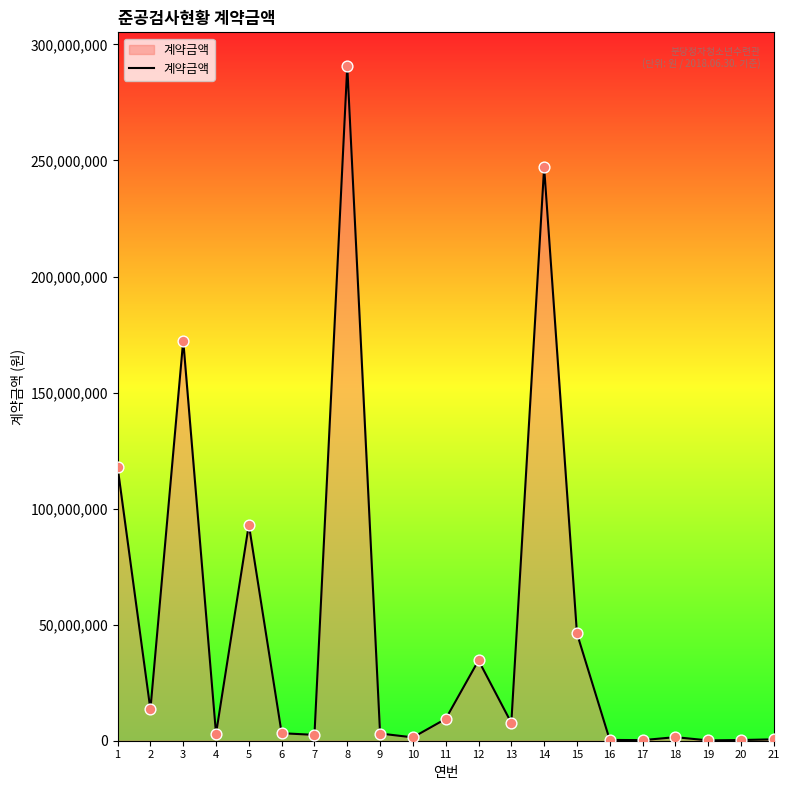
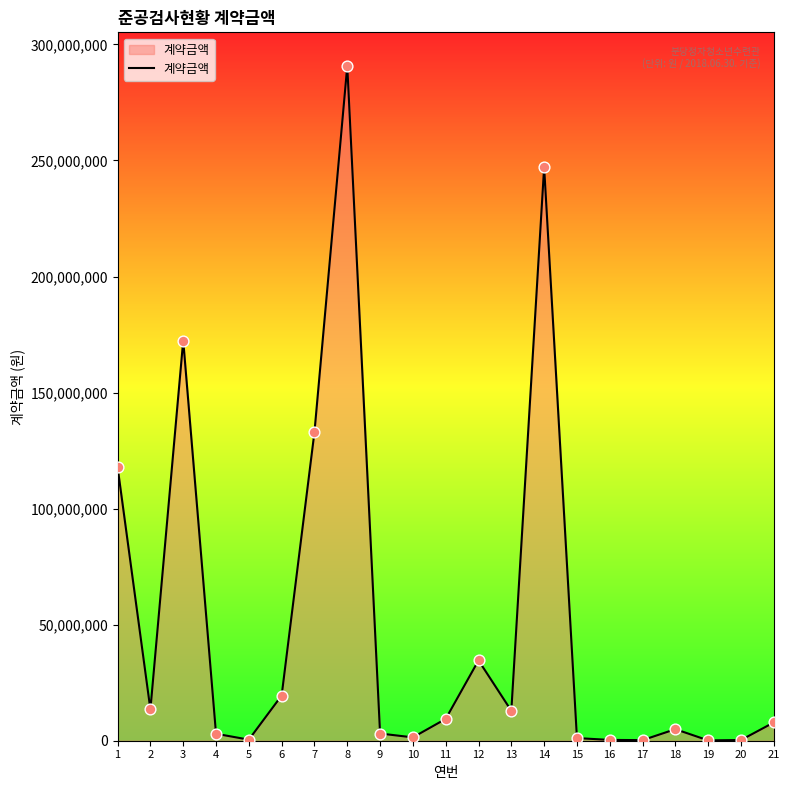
  {
    "1": "118,000,000",
    "2": "13,000,000",
    "3": "172,000,000",
    "4": "3,000,000",
-   "5": "93,000,000",
-   "6": "3,000,000",
-   "7": "3,000,000",
+   "5": "0",
+   "6": "19,000,000",
+   "7": "133,000,000",
    "8": "291,000,000",
    "9": "3,000,000",
    "10": "1,000,000",
    "11": "9,000,000",
    "12": "35,000,000",
-   "13": "8,000,000",
+   "13": "13,000,000",
    "14": "247,000,000",
-   "15": "46,000,000",
+   "15": "1,000,000",
    "16": "0",
    "17": "0",
-   "18": "2,000,000",
+   "18": "5,000,000",
    "19": "0",
    "20": "0",
-   "21": "1,000,000"
+   "21": "8,000,000"
  }
